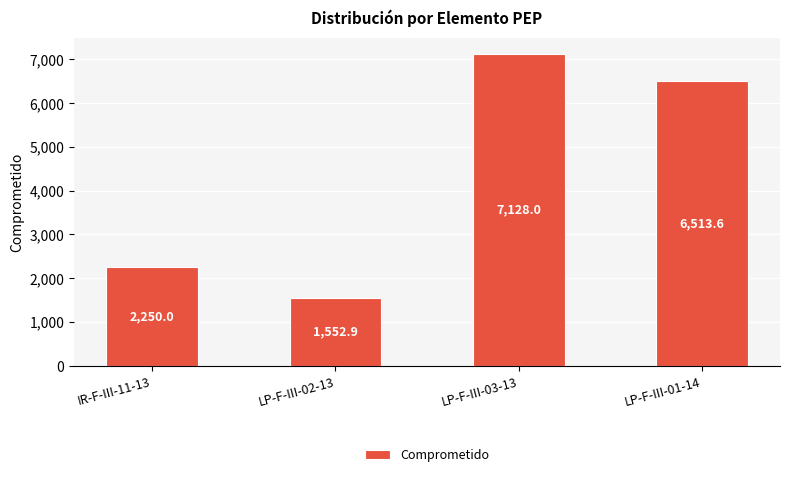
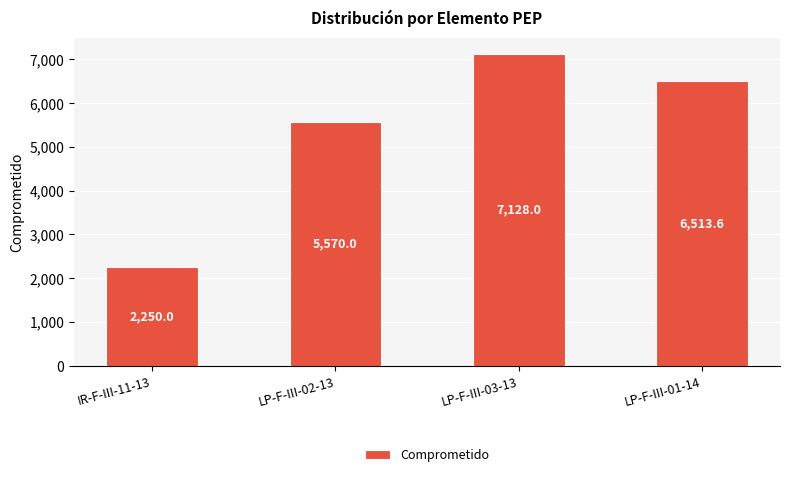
  {
    "IR-F-III-11-13": "2,250.0",
-   "LP-F-III-02-13": "1,552.9",
+   "LP-F-III-02-13": "5,570.0",
    "LP-F-III-03-13": "7,128.0",
    "LP-F-III-01-14": "6,513.6"
  }
